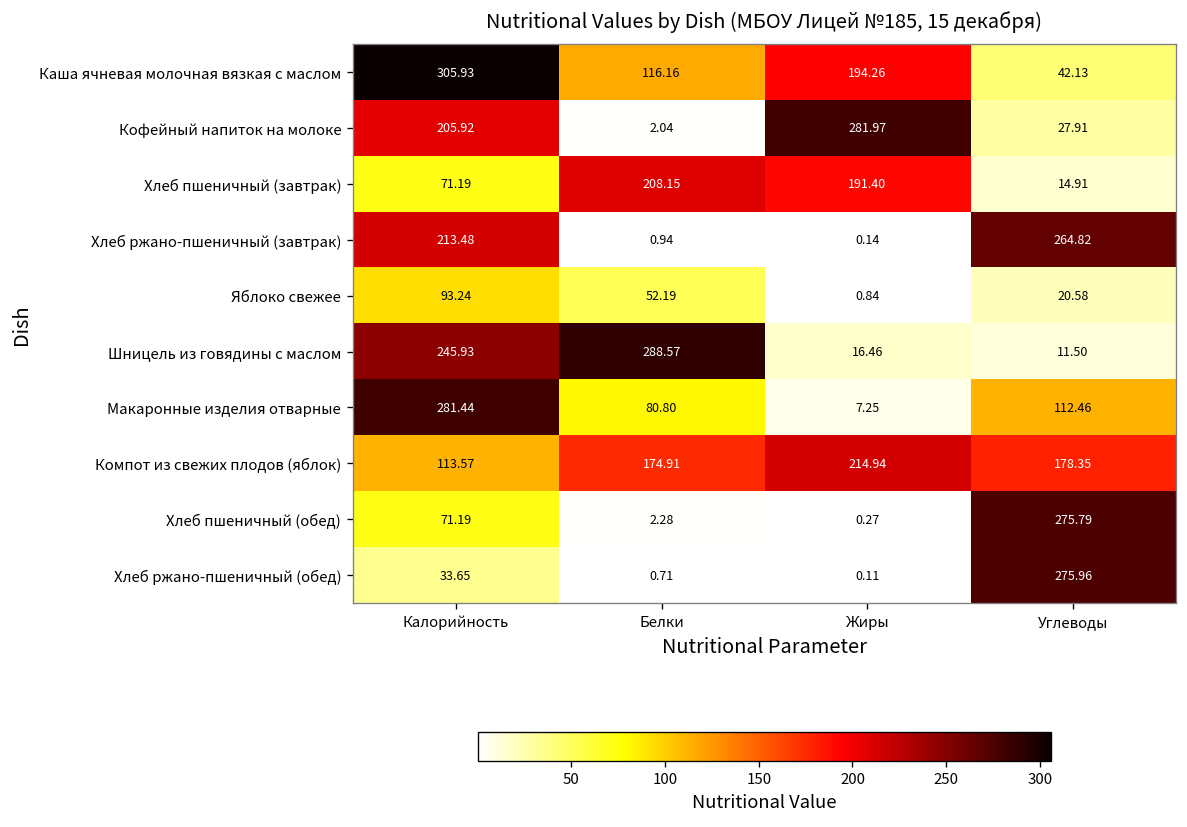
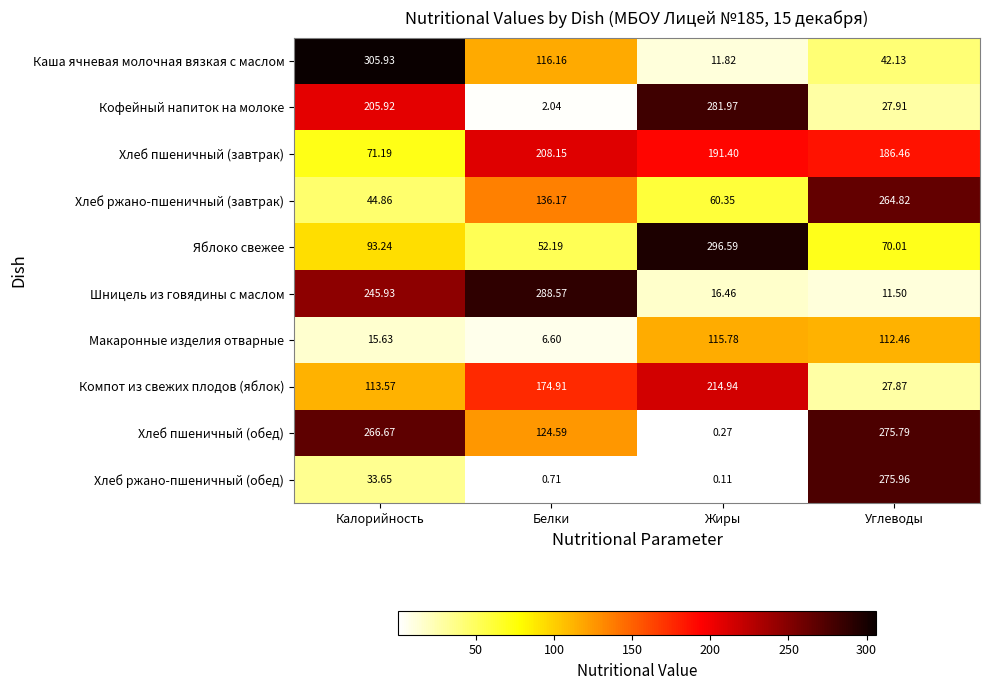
  {
    "Каша ячневая молочная вязкая с маслом": {
      "Калорийность": 305.93,
      "Белки": 116.16,
-     "Жиры": 194.26,
+     "Жиры": 11.82,
      "Углеводы": 42.13
    },
    "Кофейный напиток на молоке": {
      "Калорийность": 205.92,
      "Белки": 2.04,
      "Жиры": 281.97,
      "Углеводы": 27.91
    },
    "Хлеб пшеничный (завтрак)": {
      "Калорийность": 71.19,
      "Белки": 208.15,
      "Жиры": 191.40,
-     "Углеводы": 14.91
+     "Углеводы": 186.46
    },
    "Хлеб ржано-пшеничный (завтрак)": {
-     "Калорийность": 213.48,
-     "Белки": 0.94,
-     "Жиры": 0.14,
+     "Калорийность": 44.86,
+     "Белки": 136.17,
+     "Жиры": 60.35,
      "Углеводы": 264.82
    },
    "Яблоко свежее": {
      "Калорийность": 93.24,
      "Белки": 52.19,
-     "Жиры": 0.84,
-     "Углеводы": 20.58
+     "Жиры": 296.59,
+     "Углеводы": 70.01
    },
    "Шницель из говядины с маслом": {
      "Калорийность": 245.93,
      "Белки": 288.57,
      "Жиры": 16.46,
      "Углеводы": 11.50
    },
    "Макаронные изделия отварные": {
-     "Калорийность": 281.44,
-     "Белки": 80.80,
-     "Жиры": 7.25,
+     "Калорийность": 15.63,
+     "Белки": 6.60,
+     "Жиры": 115.78,
      "Углеводы": 112.46
    },
    "Компот из свежих плодов (яблок)": {
      "Калорийность": 113.57,
      "Белки": 174.91,
      "Жиры": 214.94,
-     "Углеводы": 178.35
+     "Углеводы": 27.87
    },
    "Хлеб пшеничный (обед)": {
-     "Калорийность": 71.19,
-     "Белки": 2.28,
+     "Калорийность": 266.67,
+     "Белки": 124.59,
      "Жиры": 0.27,
      "Углеводы": 275.79
    },
    "Хлеб ржано-пшеничный (обед)": {
      "Калорийность": 33.65,
      "Белки": 0.71,
      "Жиры": 0.11,
      "Углеводы": 275.96
    }
  }
